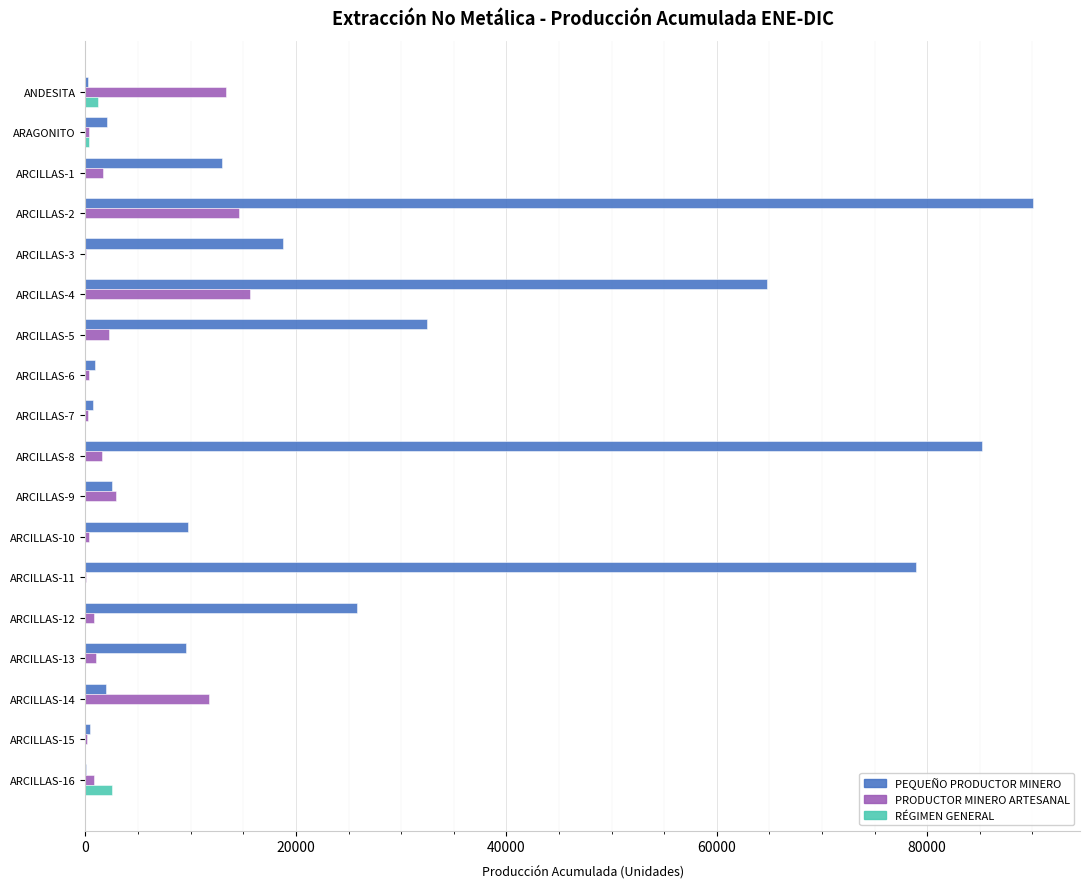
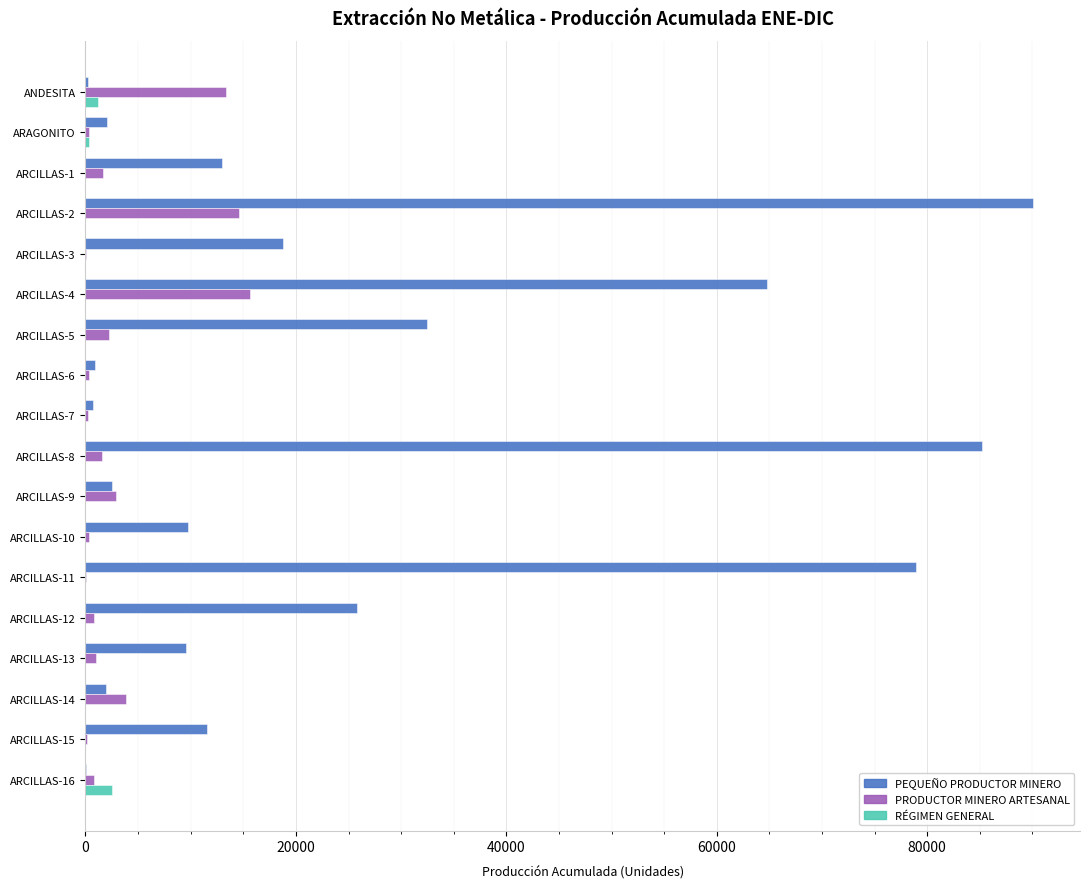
  {
    "PEQUEÑO PRODUCTOR MINERO": {
      "ARAGONITO": 2000,
      "ARCILLAS-1": 13000,
      "ARCILLAS-2": 90000,
      "ARCILLAS-3": 18800,
      "ARCILLAS-4": 64800,
      "ARCILLAS-5": 32400,
      "ARCILLAS-6": 900,
      "ARCILLAS-7": 700,
      "ARCILLAS-8": 85200,
      "ARCILLAS-9": 2500,
      "ARCILLAS-10": 9700,
      "ARCILLAS-11": 78900,
      "ARCILLAS-12": 25800,
      "ARCILLAS-13": 9500,
      "ARCILLAS-14": 1900,
-     "ARCILLAS-15": 400
+     "ARCILLAS-15": 11500
    },
    "PRODUCTOR MINERO ARTESANAL": {
      "ANDESITA": 13400,
      "ARAGONITO": 400,
      "ARCILLAS-1": 1600,
      "ARCILLAS-2": 14600,
      "ARCILLAS-4": 15600,
      "ARCILLAS-5": 2300,
      "ARCILLAS-6": 300,
      "ARCILLAS-8": 1600,
      "ARCILLAS-9": 2900,
      "ARCILLAS-10": 300,
      "ARCILLAS-12": 800,
      "ARCILLAS-13": 1000,
-     "ARCILLAS-14": 11700,
+     "ARCILLAS-14": 3900,
      "ARCILLAS-16": 800
    },
    "RÉGIMEN GENERAL": {
      "ANDESITA": 1100,
      "ARAGONITO": 400,
      "ARCILLAS-1": 0,
      "ARCILLAS-2": 0,
      "ARCILLAS-3": 0,
      "ARCILLAS-4": 0,
      "ARCILLAS-5": 0,
      "ARCILLAS-6": 0,
      "ARCILLAS-7": 0,
      "ARCILLAS-8": 0,
      "ARCILLAS-9": 0,
      "ARCILLAS-10": 0,
      "ARCILLAS-11": 0,
      "ARCILLAS-12": 0,
      "ARCILLAS-13": 0,
      "ARCILLAS-14": 0,
      "ARCILLAS-15": 0,
      "ARCILLAS-16": 2500
    }
  }
